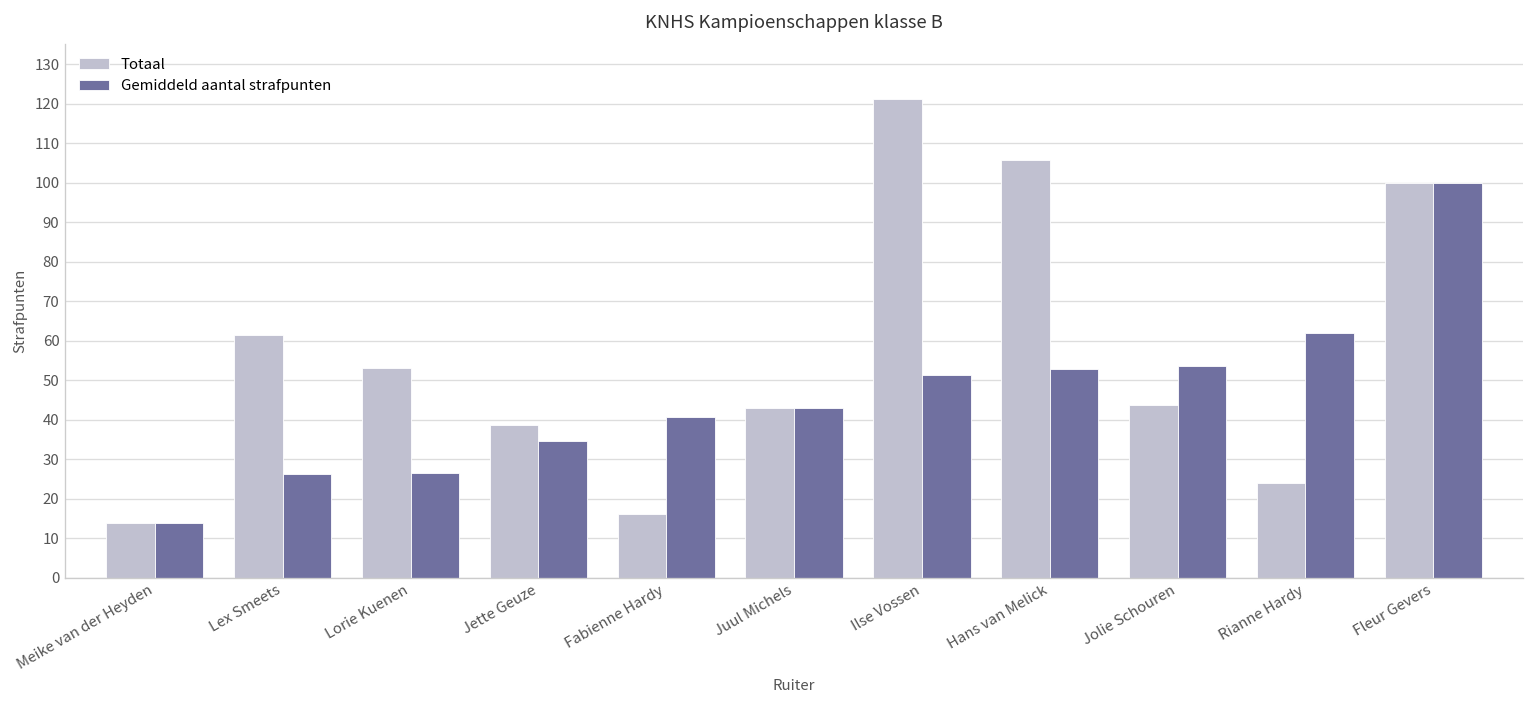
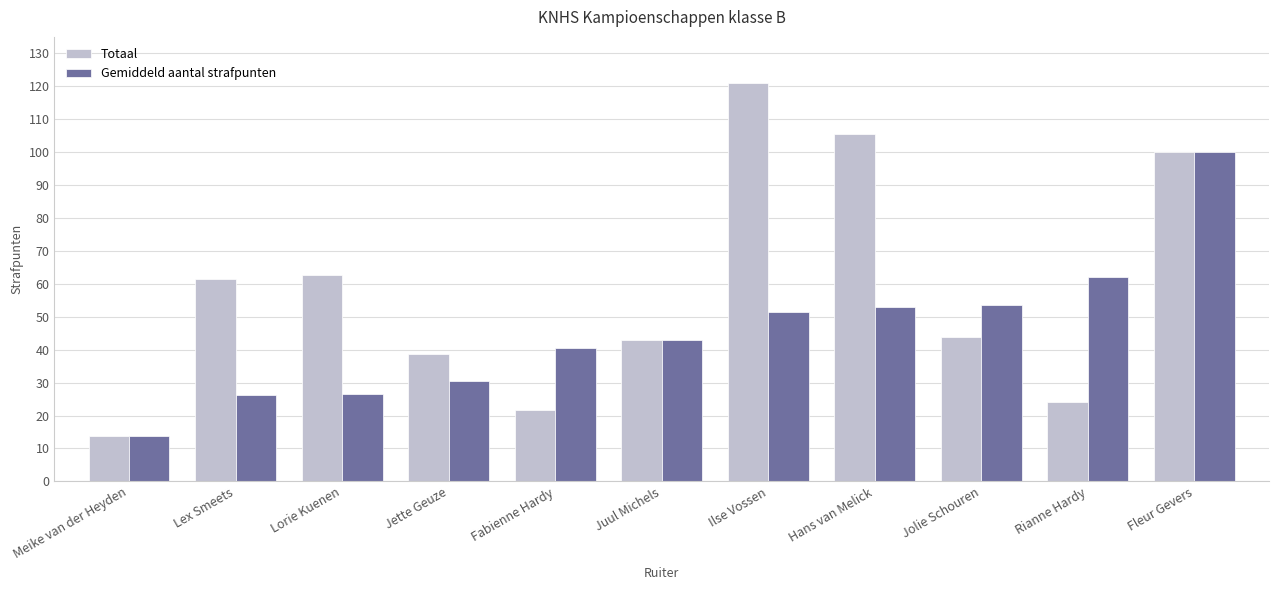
  {
    "Totaal": {
      "Meike van der Heyden": 14,
      "Lex Smeets": 61,
-     "Lorie Kuenen": 53,
+     "Lorie Kuenen": 63,
      "Jette Geuze": 39,
-     "Fabienne Hardy": 16,
+     "Fabienne Hardy": 22,
      "Juul Michels": 43,
      "Ilse Vossen": 121,
      "Hans van Melick": 106,
      "Jolie Schouren": 44,
      "Rianne Hardy": 24,
      "Fleur Gevers": 100
    },
    "Gemiddeld aantal strafpunten": {
      "Meike van der Heyden": 14,
      "Lex Smeets": 26,
      "Lorie Kuenen": 27,
-     "Jette Geuze": 35,
+     "Jette Geuze": 31,
      "Fabienne Hardy": 41,
      "Juul Michels": 43,
      "Ilse Vossen": 51,
      "Hans van Melick": 53,
      "Jolie Schouren": 54,
      "Rianne Hardy": 62,
      "Fleur Gevers": 100
    }
  }
